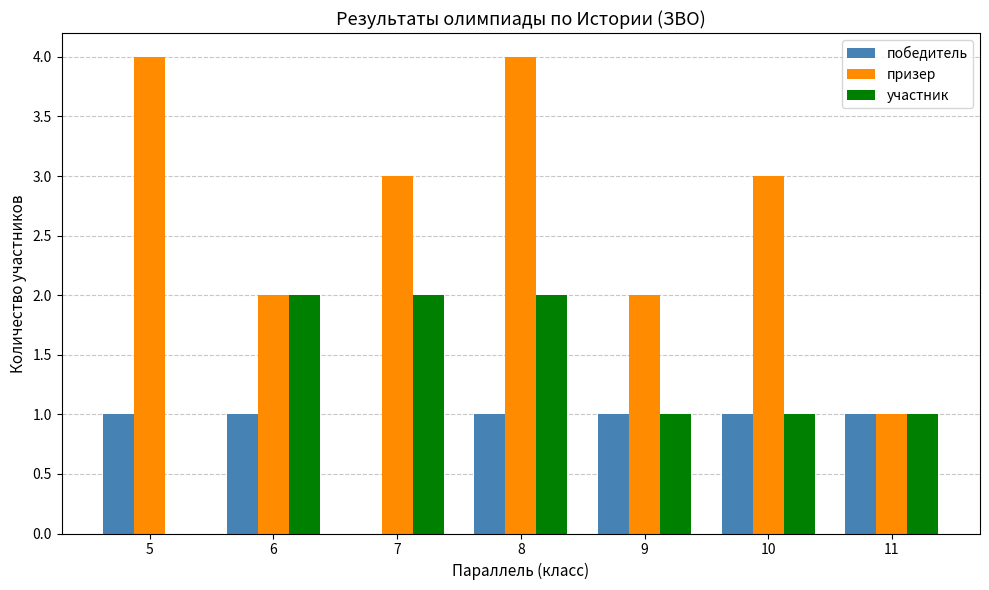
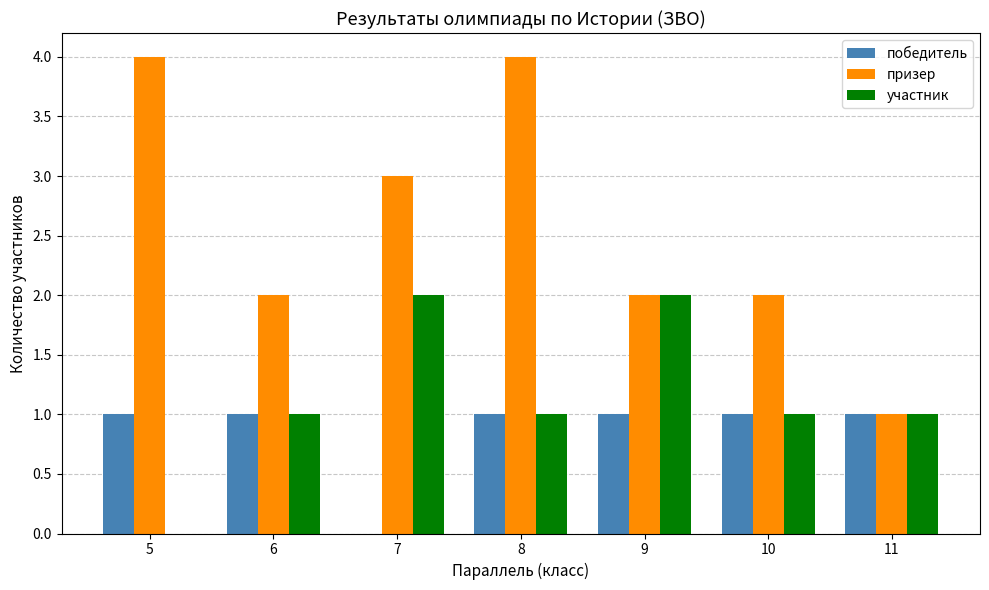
  {
    "победитель": {
      "5": 1,
      "6": 1,
      "7": 0,
      "8": 1,
      "9": 1,
      "10": 1,
      "11": 1
    },
    "призер": {
      "5": 4,
      "6": 2,
      "7": 3,
      "8": 4,
      "9": 2,
-     "10": 3,
+     "10": 2,
      "11": 1
    },
    "участник": {
      "5": 0,
-     "6": 2,
+     "6": 1,
      "7": 2,
-     "8": 2,
-     "9": 1,
+     "8": 1,
+     "9": 2,
      "10": 1,
      "11": 1
    }
  }
